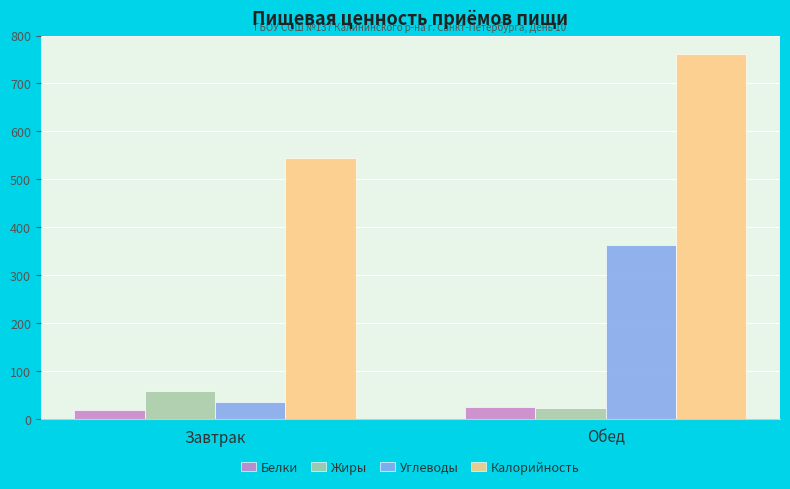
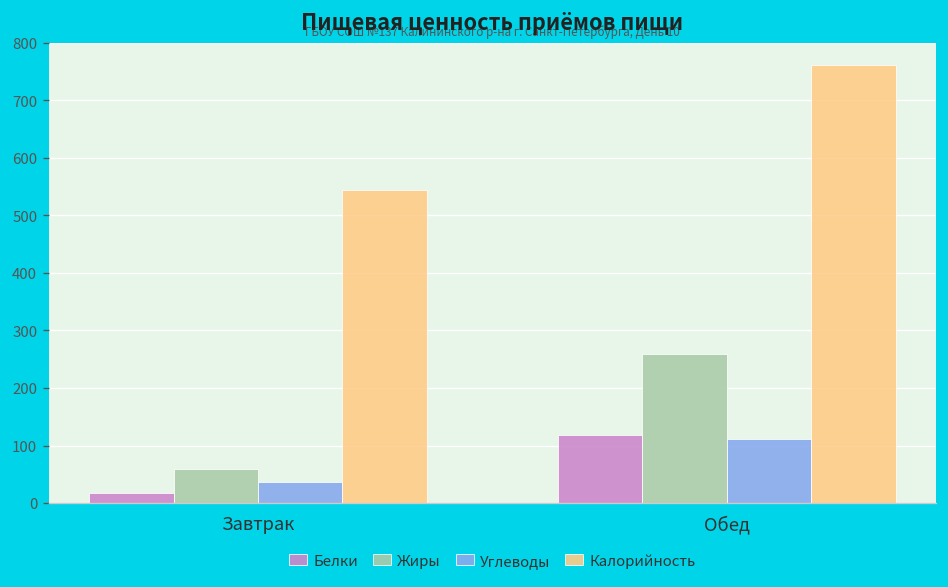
  {
    "Белки": {
      "Завтрак": 20,
-     "Обед": 30
+     "Обед": 120
    },
    "Жиры": {
      "Завтрак": 60,
-     "Обед": 20
+     "Обед": 260
    },
    "Углеводы": {
      "Завтрак": 40,
-     "Обед": 360
+     "Обед": 110
    },
    "Калорийность": {
      "Завтрак": 540,
      "Обед": 760
    }
  }
